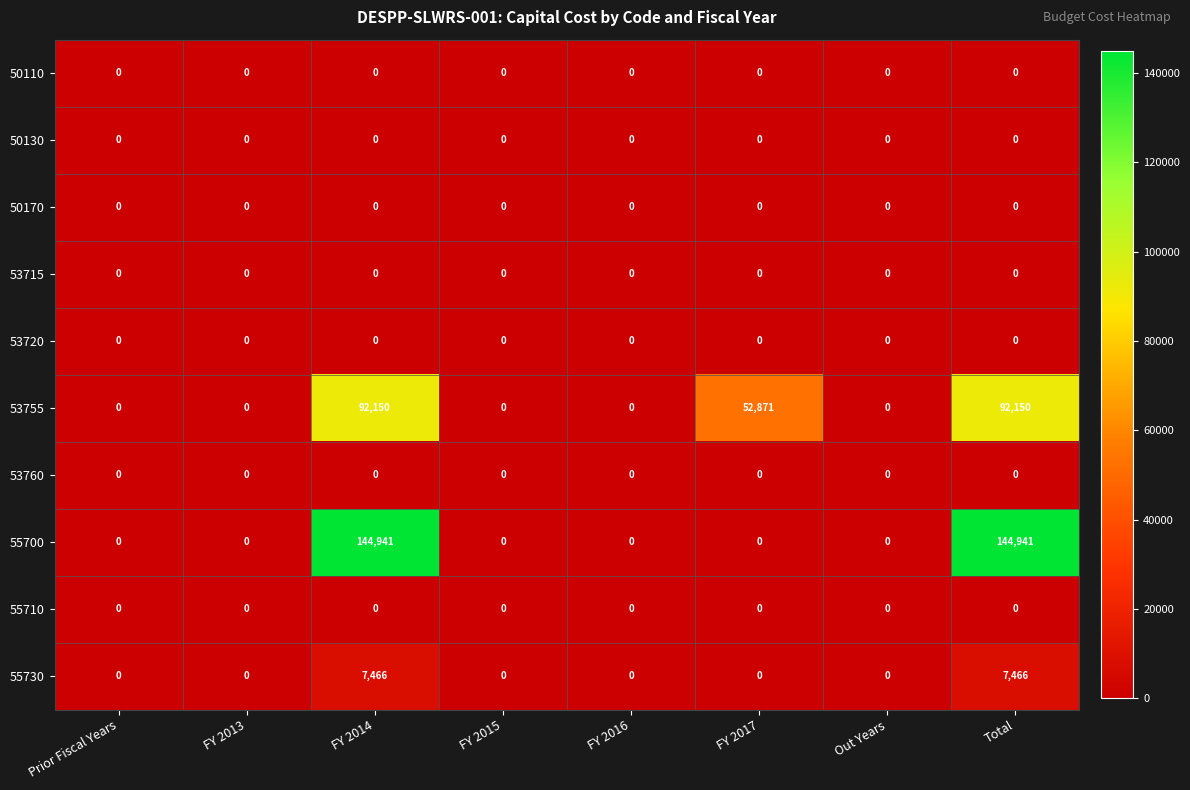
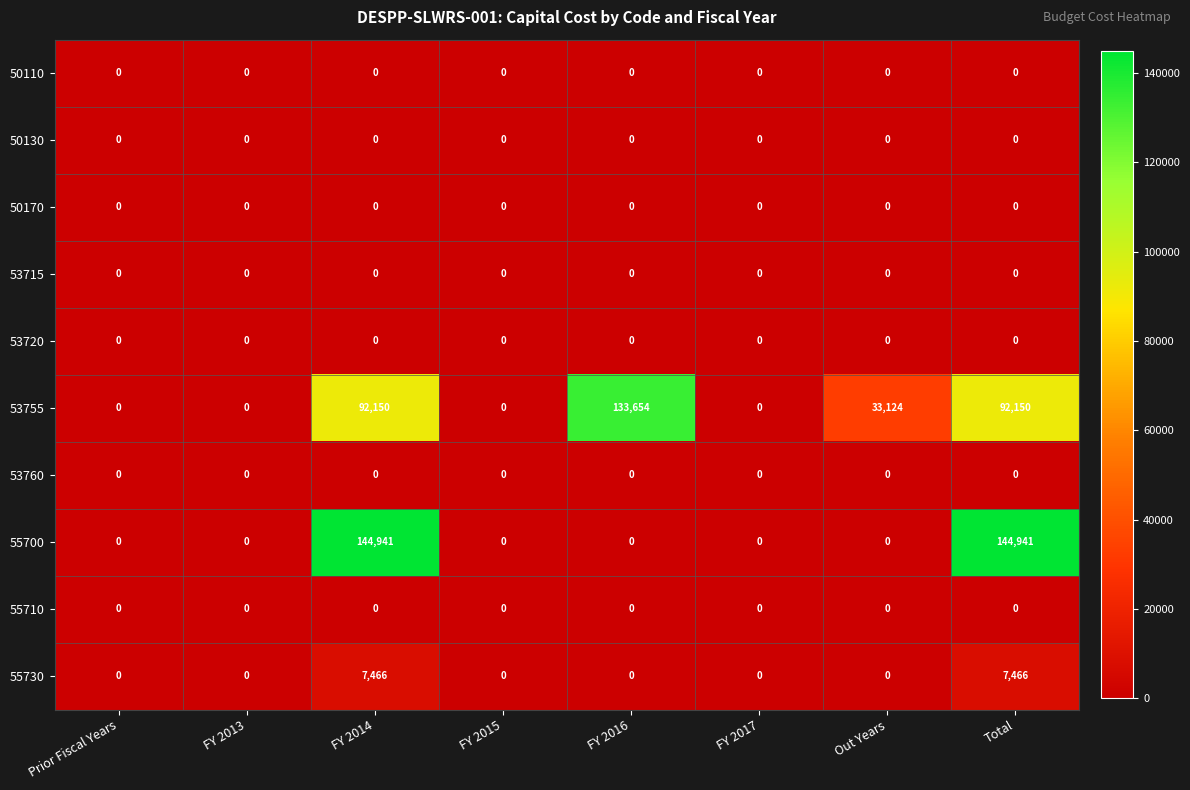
  {
    "50110": {
      "Prior Fiscal Years": "0",
      "FY 2013": "0",
      "FY 2014": "0",
      "FY 2015": "0",
      "FY 2016": "0",
      "FY 2017": "0",
      "Out Years": "0",
      "Total": "0"
    },
    "50130": {
      "Prior Fiscal Years": "0",
      "FY 2013": "0",
      "FY 2014": "0",
      "FY 2015": "0",
      "FY 2016": "0",
      "FY 2017": "0",
      "Out Years": "0",
      "Total": "0"
    },
    "50170": {
      "Prior Fiscal Years": "0",
      "FY 2013": "0",
      "FY 2014": "0",
      "FY 2015": "0",
      "FY 2016": "0",
      "FY 2017": "0",
      "Out Years": "0",
      "Total": "0"
    },
    "53715": {
      "Prior Fiscal Years": "0",
      "FY 2013": "0",
      "FY 2014": "0",
      "FY 2015": "0",
      "FY 2016": "0",
      "FY 2017": "0",
      "Out Years": "0",
      "Total": "0"
    },
    "53720": {
      "Prior Fiscal Years": "0",
      "FY 2013": "0",
      "FY 2014": "0",
      "FY 2015": "0",
      "FY 2016": "0",
      "FY 2017": "0",
      "Out Years": "0",
      "Total": "0"
    },
    "53755": {
      "Prior Fiscal Years": "0",
      "FY 2013": "0",
      "FY 2014": "92,150",
      "FY 2015": "0",
-     "FY 2016": "0",
-     "FY 2017": "52,871",
-     "Out Years": "0",
+     "FY 2016": "133,654",
+     "FY 2017": "0",
+     "Out Years": "33,124",
      "Total": "92,150"
    },
    "53760": {
      "Prior Fiscal Years": "0",
      "FY 2013": "0",
      "FY 2014": "0",
      "FY 2015": "0",
      "FY 2016": "0",
      "FY 2017": "0",
      "Out Years": "0",
      "Total": "0"
    },
    "55700": {
      "Prior Fiscal Years": "0",
      "FY 2013": "0",
      "FY 2014": "144,941",
      "FY 2015": "0",
      "FY 2016": "0",
      "FY 2017": "0",
      "Out Years": "0",
      "Total": "144,941"
    },
    "55710": {
      "Prior Fiscal Years": "0",
      "FY 2013": "0",
      "FY 2014": "0",
      "FY 2015": "0",
      "FY 2016": "0",
      "FY 2017": "0",
      "Out Years": "0",
      "Total": "0"
    },
    "55730": {
      "Prior Fiscal Years": "0",
      "FY 2013": "0",
      "FY 2014": "7,466",
      "FY 2015": "0",
      "FY 2016": "0",
      "FY 2017": "0",
      "Out Years": "0",
      "Total": "7,466"
    }
  }
